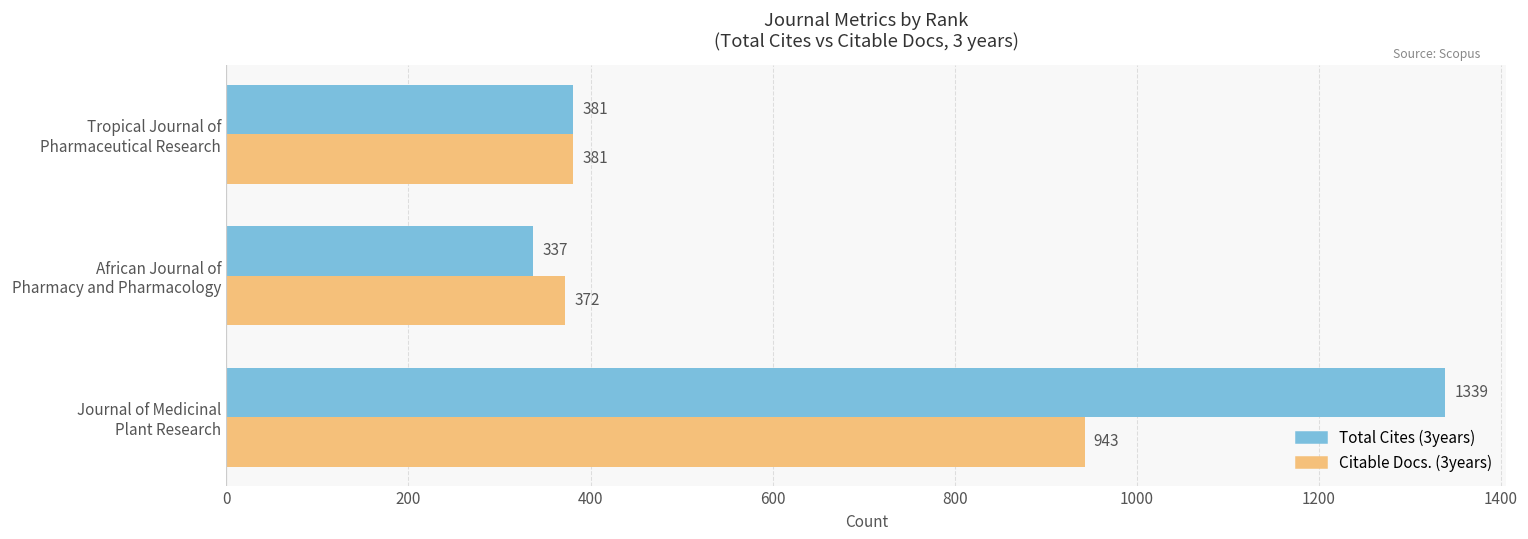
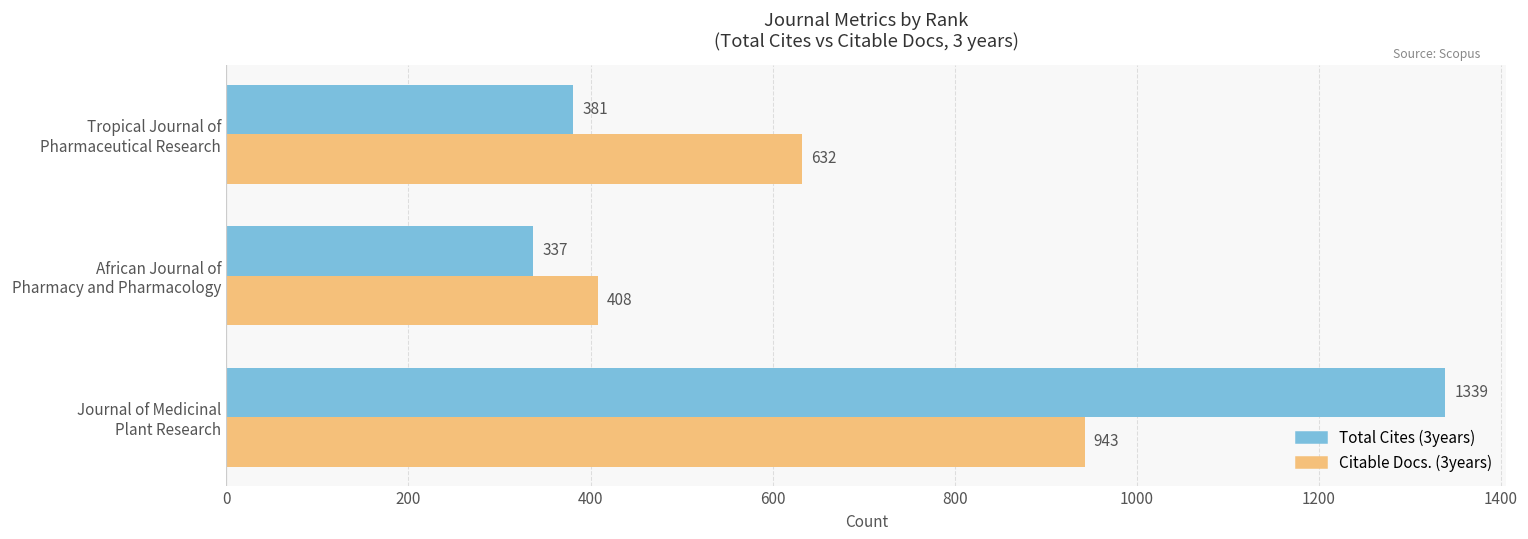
  {
    "Total Cites (3years)": {
      "Tropical Journal of Pharmaceutical Research": 381,
      "African Journal of Pharmacy and Pharmacology": 337,
      "Journal of Medicinal Plant Research": 1339
    },
    "Citable Docs. (3years)": {
-     "Tropical Journal of Pharmaceutical Research": 381,
-     "African Journal of Pharmacy and Pharmacology": 372,
+     "Tropical Journal of Pharmaceutical Research": 632,
+     "African Journal of Pharmacy and Pharmacology": 408,
      "Journal of Medicinal Plant Research": 943
    }
  }
